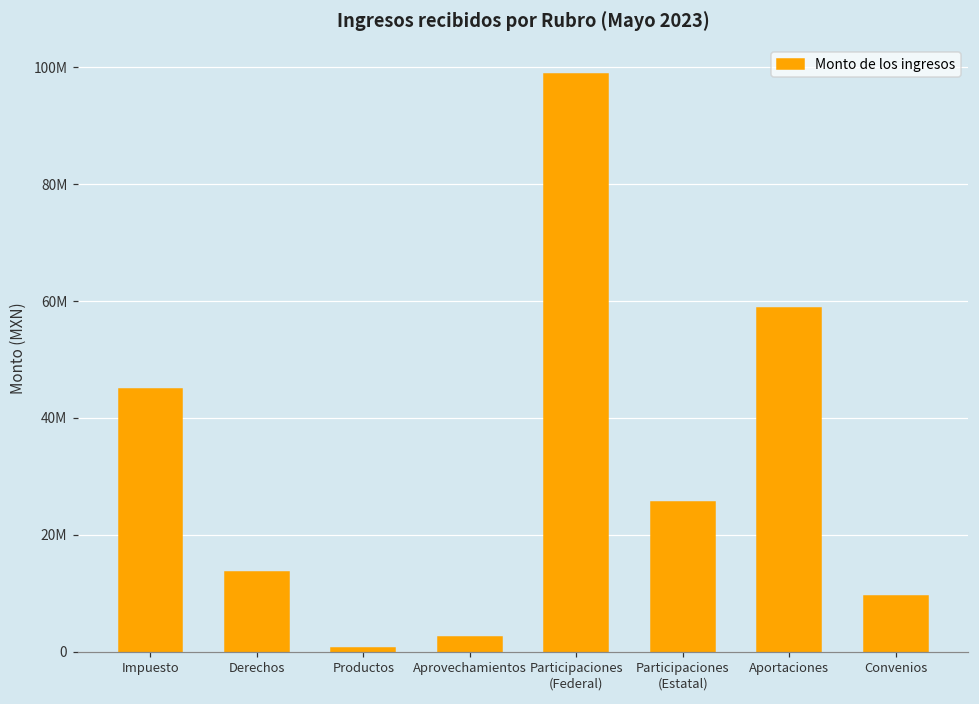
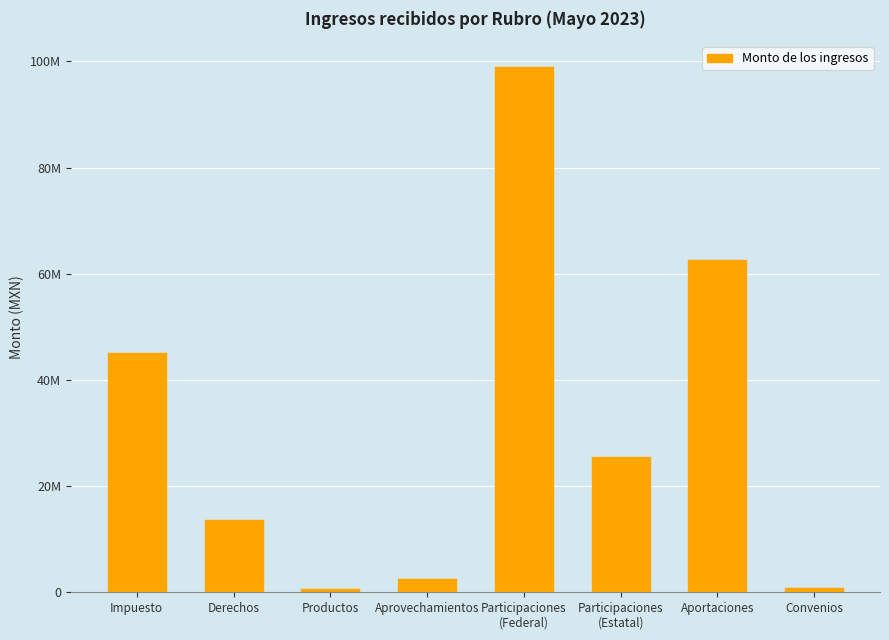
  {
    "Impuesto": 45000000,
    "Derechos": 14000000,
    "Productos": 1000000,
    "Aprovechamientos": 2000000,
    "Participaciones (Federal)": 99000000,
    "Participaciones (Estatal)": 26000000,
-   "Aportaciones": 59000000,
-   "Convenios": 10000000
+   "Aportaciones": 63000000,
+   "Convenios": 1000000
  }
